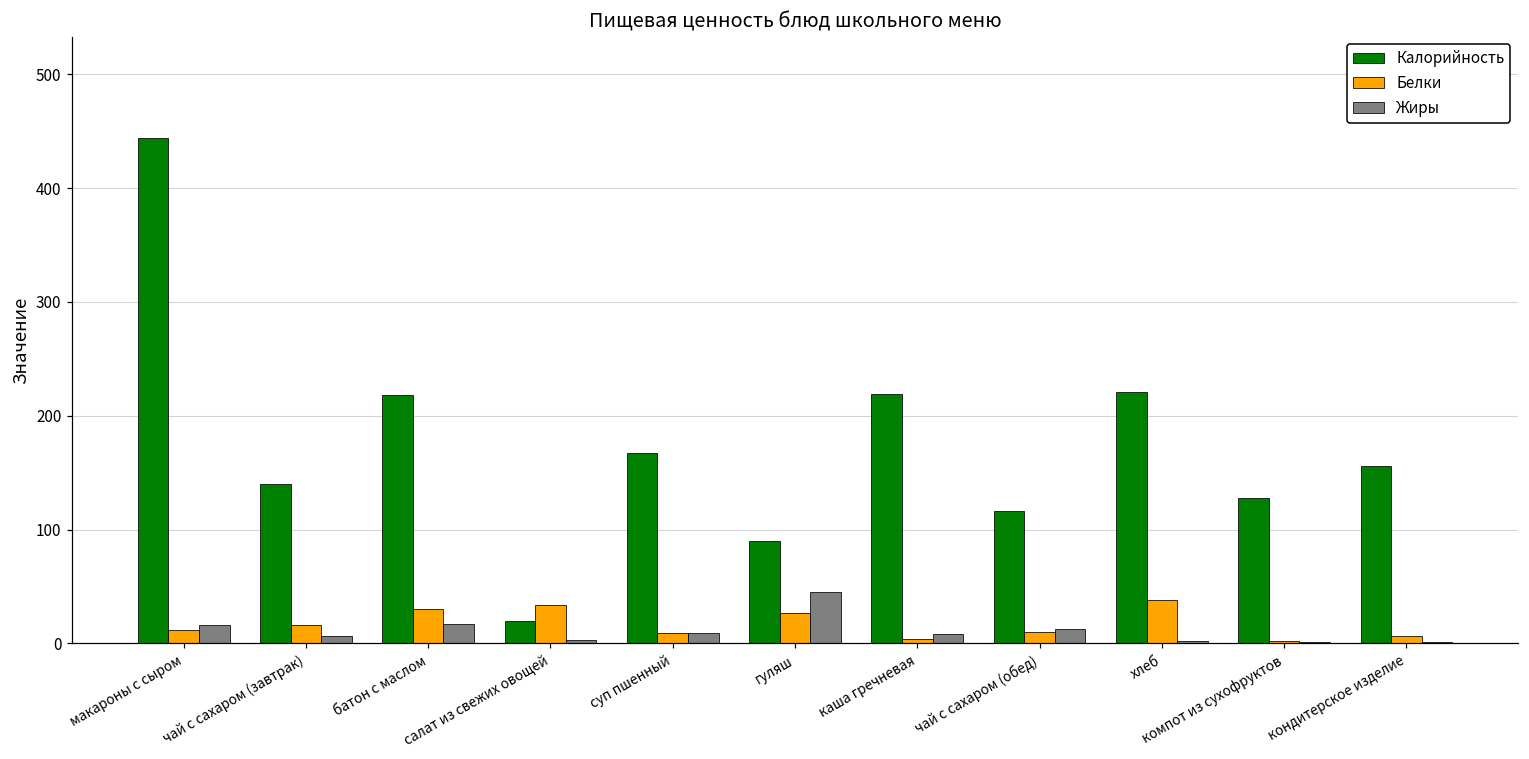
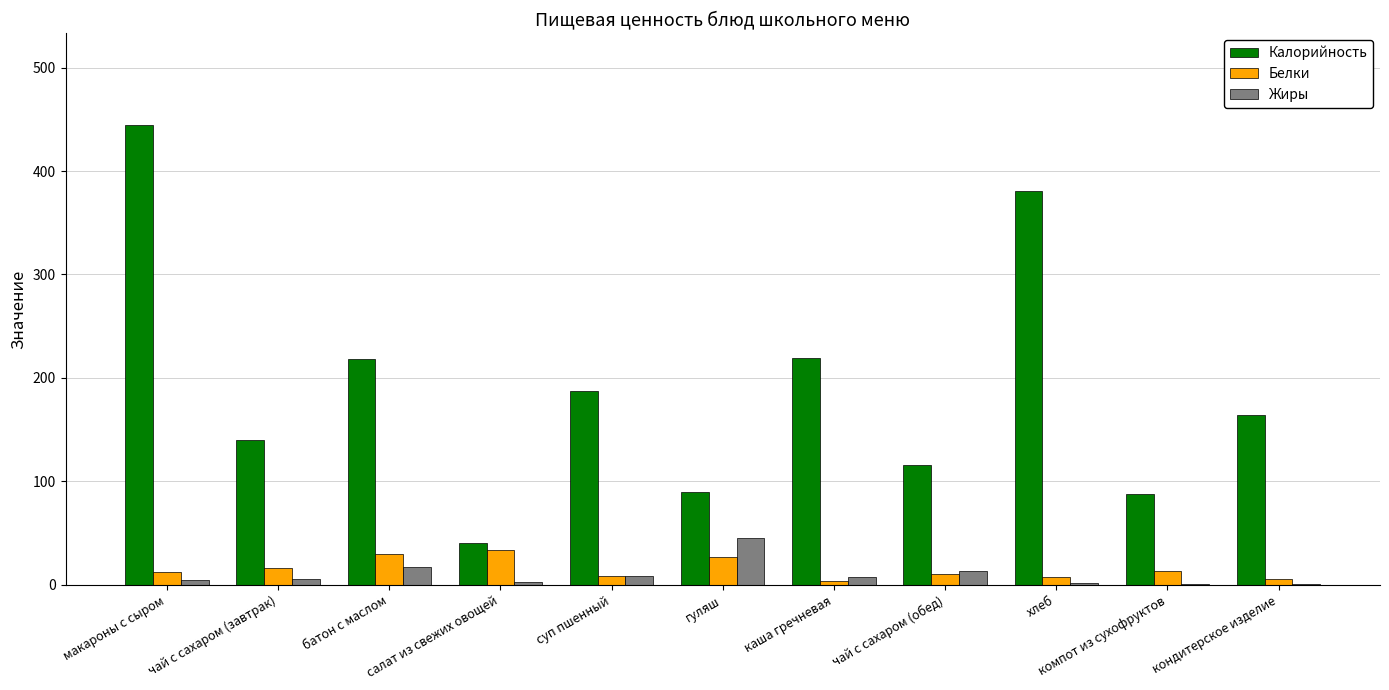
  {
    "Калорийность": {
      "макароны с сыром": 444,
      "чай с сахаром (завтрак)": 140,
      "батон с маслом": 218,
-     "салат из свежих овощей": 20,
-     "суп пшенный": 167,
+     "салат из свежих овощей": 40,
+     "суп пшенный": 187,
      "гуляш": 90,
      "каша гречневая": 219,
      "чай с сахаром (обед)": 116,
-     "хлеб": 221,
-     "компот из сухофруктов": 128,
-     "кондитерское изделие": 156
+     "хлеб": 381,
+     "компот из сухофруктов": 88,
+     "кондитерское изделие": 164
    },
    "Белки": {
      "макароны с сыром": 12,
      "чай с сахаром (завтрак)": 16,
      "батон с маслом": 30,
      "салат из свежих овощей": 34,
      "суп пшенный": 9,
      "гуляш": 27,
      "каша гречневая": 4,
      "чай с сахаром (обед)": 10,
-     "хлеб": 38,
-     "компот из сухофруктов": 2,
+     "хлеб": 8,
+     "компот из сухофруктов": 13,
      "кондитерское изделие": 6
    },
    "Жиры": {
-     "макароны с сыром": 16,
+     "макароны с сыром": 5,
      "чай с сахаром (завтрак)": 6,
      "батон с маслом": 17,
      "салат из свежих овощей": 3,
      "суп пшенный": 9,
      "гуляш": 45,
      "каша гречневая": 8,
      "чай с сахаром (обед)": 13
    }
  }
